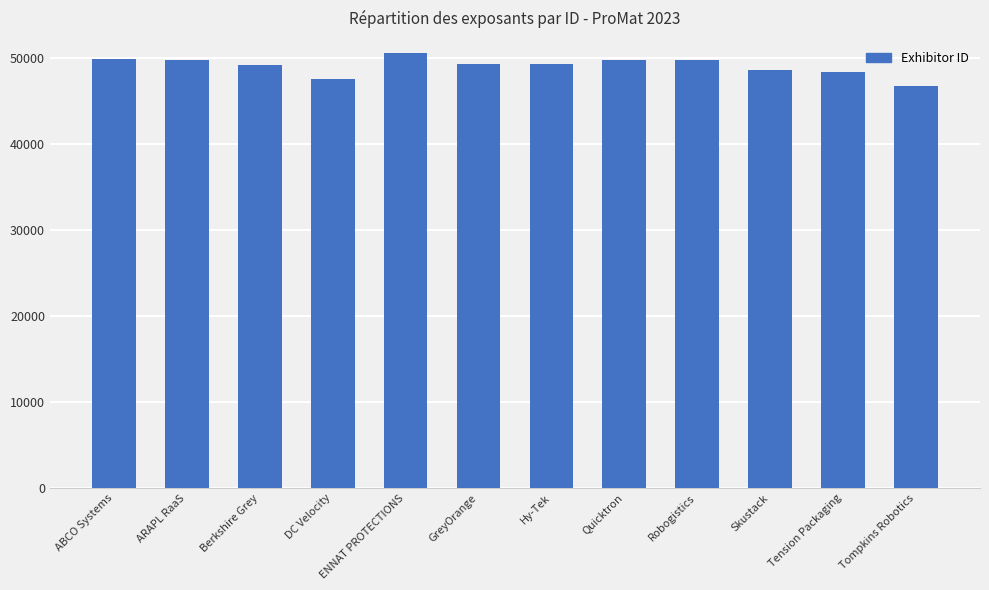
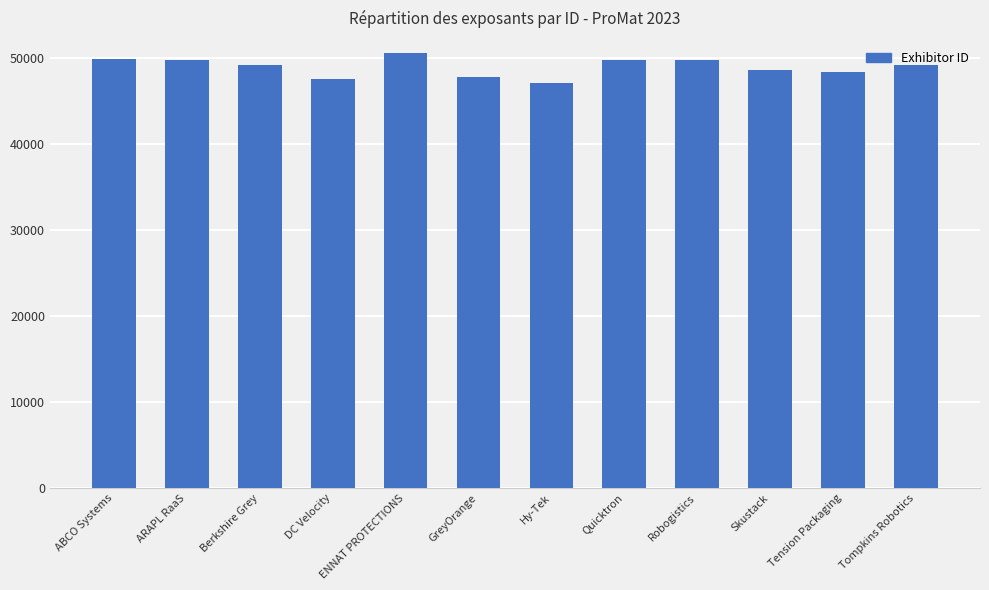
  {
    "ABCO Systems": 50000,
    "ARAPL RaaS": 50000,
    "Berkshire Grey": 49000,
    "DC Velocity": 48000,
    "ENNAT PROTECTIONS": 51000,
-   "GreyOrange": 49000,
-   "Hy-Tek": 49000,
+   "GreyOrange": 48000,
+   "Hy-Tek": 47000,
    "Quicktron": 50000,
    "Robogistics": 50000,
    "Skustack": 49000,
    "Tension Packaging": 48000,
-   "Tompkins Robotics": 47000
+   "Tompkins Robotics": 49000
  }
